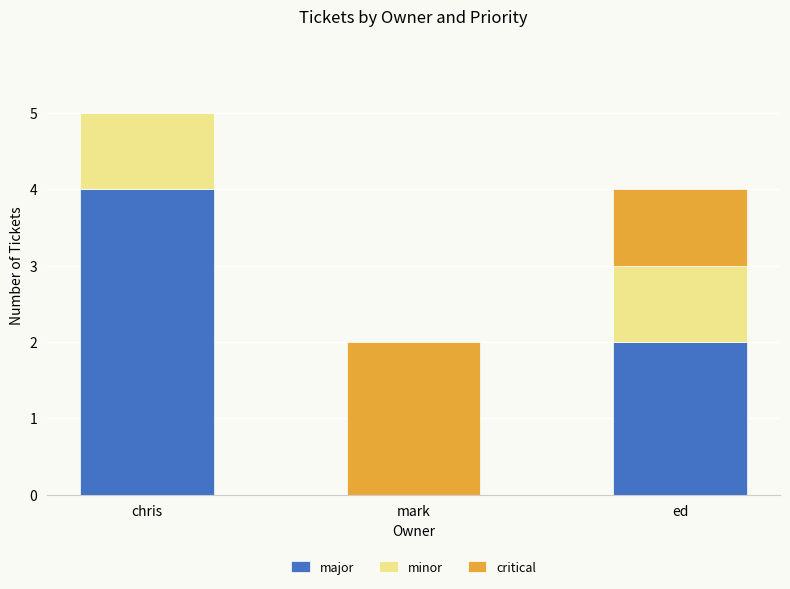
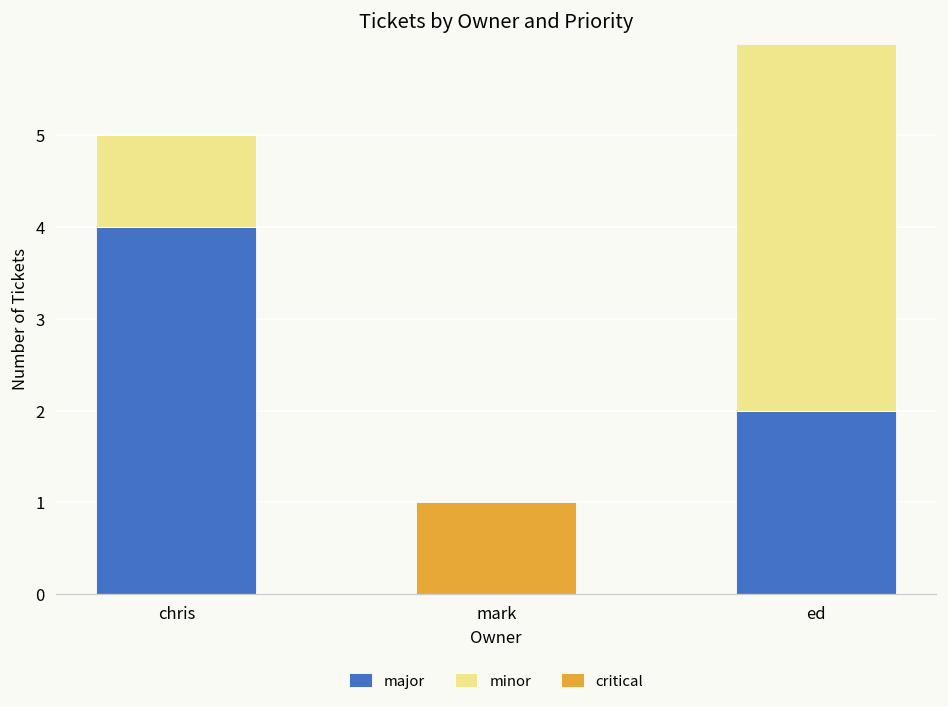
  {
    "major": {
      "chris": 4,
      "mark": 0,
      "ed": 2
    },
    "minor": {
-     "ed": 1
+     "ed": 4
    },
    "critical": {
-     "mark": 2
+     "mark": 1
    }
  }
